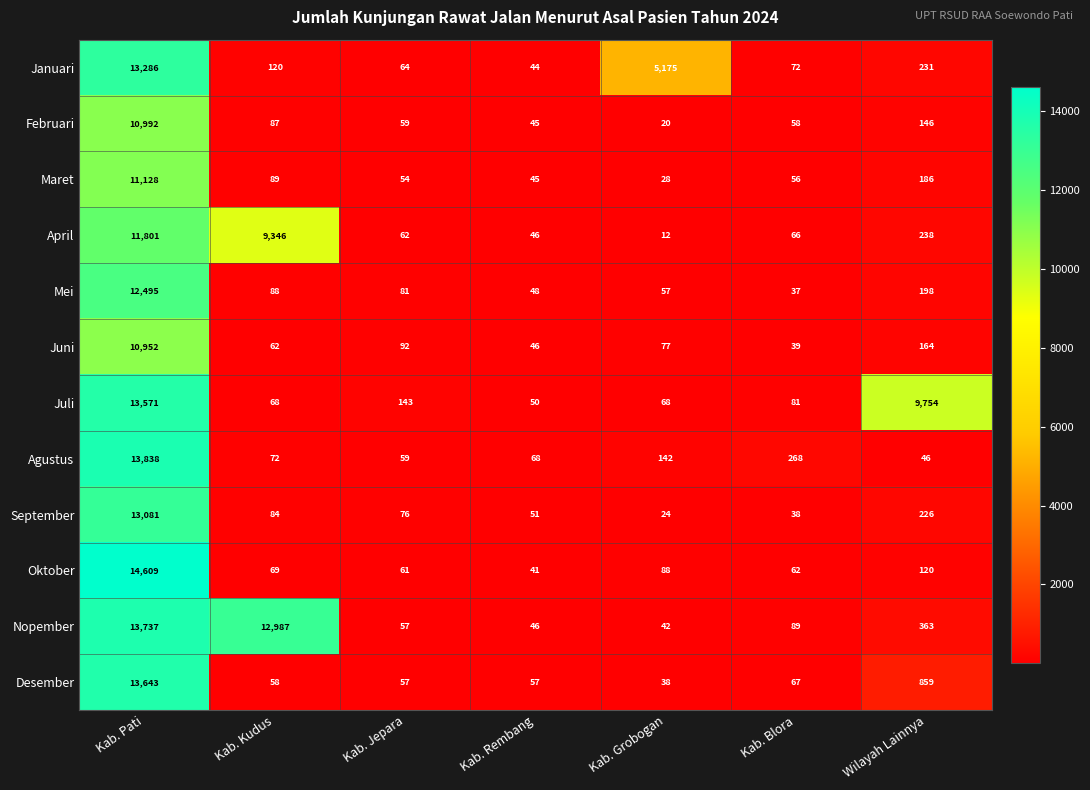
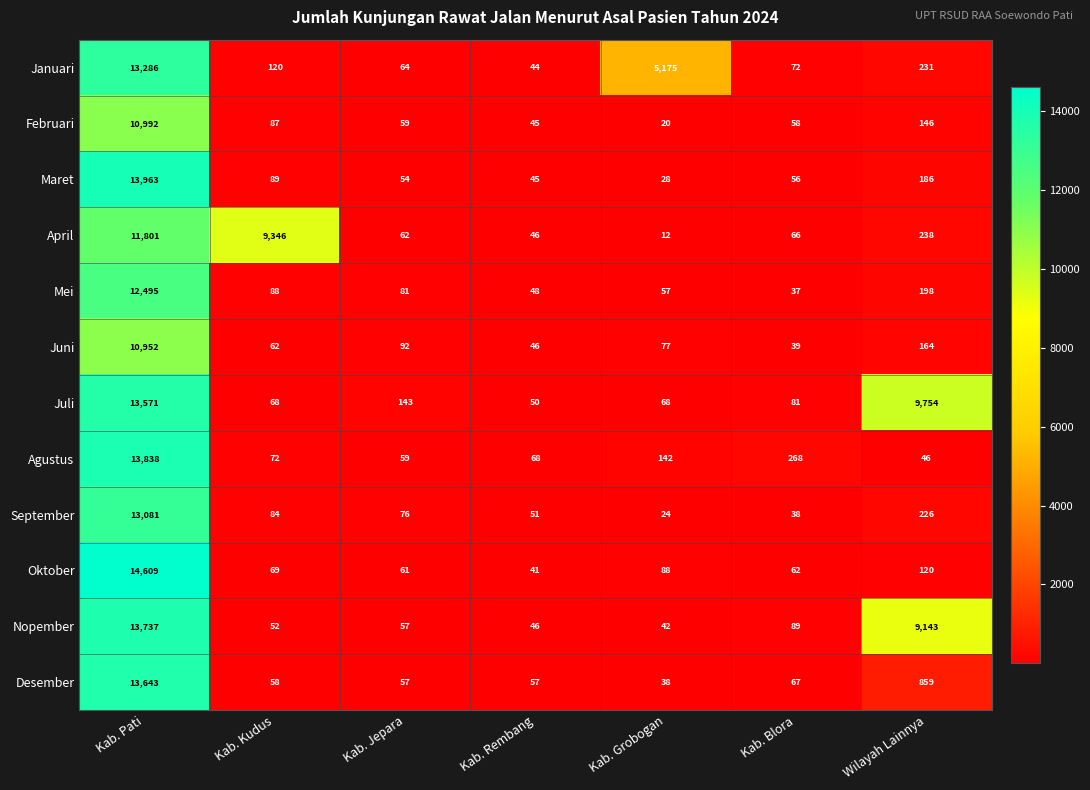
  {
    "Januari": {
      "Kab. Pati": "13,286",
      "Kab. Kudus": "120",
      "Kab. Jepara": "64",
      "Kab. Rembang": "44",
      "Kab. Grobogan": "5,175",
      "Kab. Blora": "72",
      "Wilayah Lainnya": "231"
    },
    "Februari": {
      "Kab. Pati": "10,992",
      "Kab. Kudus": "87",
      "Kab. Jepara": "59",
      "Kab. Rembang": "45",
      "Kab. Grobogan": "20",
      "Kab. Blora": "58",
      "Wilayah Lainnya": "146"
    },
    "Maret": {
-     "Kab. Pati": "11,128",
+     "Kab. Pati": "13,963",
      "Kab. Kudus": "89",
      "Kab. Jepara": "54",
      "Kab. Rembang": "45",
      "Kab. Grobogan": "28",
      "Kab. Blora": "56",
      "Wilayah Lainnya": "186"
    },
    "April": {
      "Kab. Pati": "11,801",
      "Kab. Kudus": "9,346",
      "Kab. Jepara": "62",
      "Kab. Rembang": "46",
      "Kab. Grobogan": "12",
      "Kab. Blora": "66",
      "Wilayah Lainnya": "238"
    },
    "Mei": {
      "Kab. Pati": "12,495",
      "Kab. Kudus": "88",
      "Kab. Jepara": "81",
      "Kab. Rembang": "48",
      "Kab. Grobogan": "57",
      "Kab. Blora": "37",
      "Wilayah Lainnya": "198"
    },
    "Juni": {
      "Kab. Pati": "10,952",
      "Kab. Kudus": "62",
      "Kab. Jepara": "92",
      "Kab. Rembang": "46",
      "Kab. Grobogan": "77",
      "Kab. Blora": "39",
      "Wilayah Lainnya": "164"
    },
    "Juli": {
      "Kab. Pati": "13,571",
      "Kab. Kudus": "68",
      "Kab. Jepara": "143",
      "Kab. Rembang": "50",
      "Kab. Grobogan": "68",
      "Kab. Blora": "81",
      "Wilayah Lainnya": "9,754"
    },
    "Agustus": {
      "Kab. Pati": "13,838",
      "Kab. Kudus": "72",
      "Kab. Jepara": "59",
      "Kab. Rembang": "68",
      "Kab. Grobogan": "142",
      "Kab. Blora": "268",
      "Wilayah Lainnya": "46"
    },
    "September": {
      "Kab. Pati": "13,081",
      "Kab. Kudus": "84",
      "Kab. Jepara": "76",
      "Kab. Rembang": "51",
      "Kab. Grobogan": "24",
      "Kab. Blora": "38",
      "Wilayah Lainnya": "226"
    },
    "Oktober": {
      "Kab. Pati": "14,609",
      "Kab. Kudus": "69",
      "Kab. Jepara": "61",
      "Kab. Rembang": "41",
      "Kab. Grobogan": "88",
      "Kab. Blora": "62",
      "Wilayah Lainnya": "120"
    },
    "Nopember": {
      "Kab. Pati": "13,737",
-     "Kab. Kudus": "12,987",
+     "Kab. Kudus": "52",
      "Kab. Jepara": "57",
      "Kab. Rembang": "46",
      "Kab. Grobogan": "42",
      "Kab. Blora": "89",
-     "Wilayah Lainnya": "363"
+     "Wilayah Lainnya": "9,143"
    },
    "Desember": {
      "Kab. Pati": "13,643",
      "Kab. Kudus": "58",
      "Kab. Jepara": "57",
      "Kab. Rembang": "57",
      "Kab. Grobogan": "38",
      "Kab. Blora": "67",
      "Wilayah Lainnya": "859"
    }
  }
